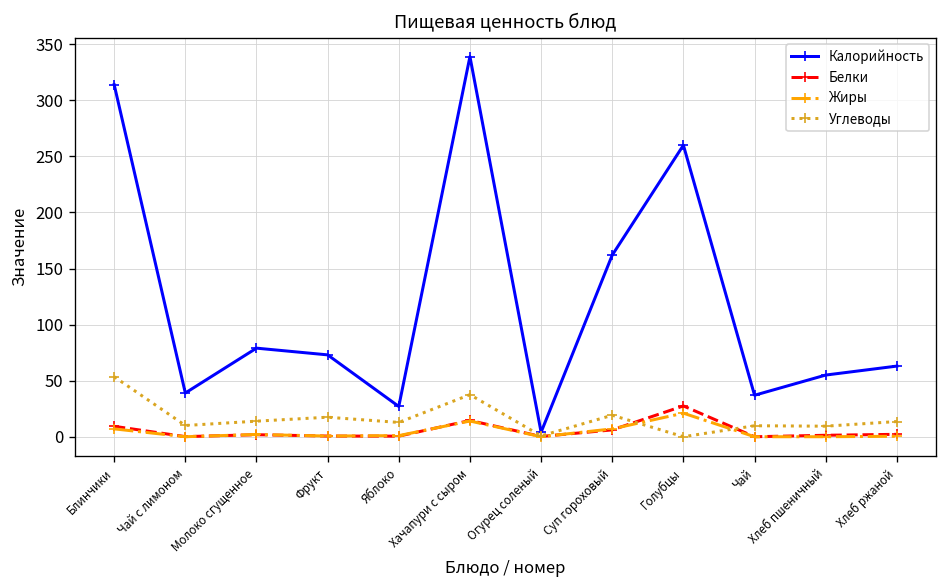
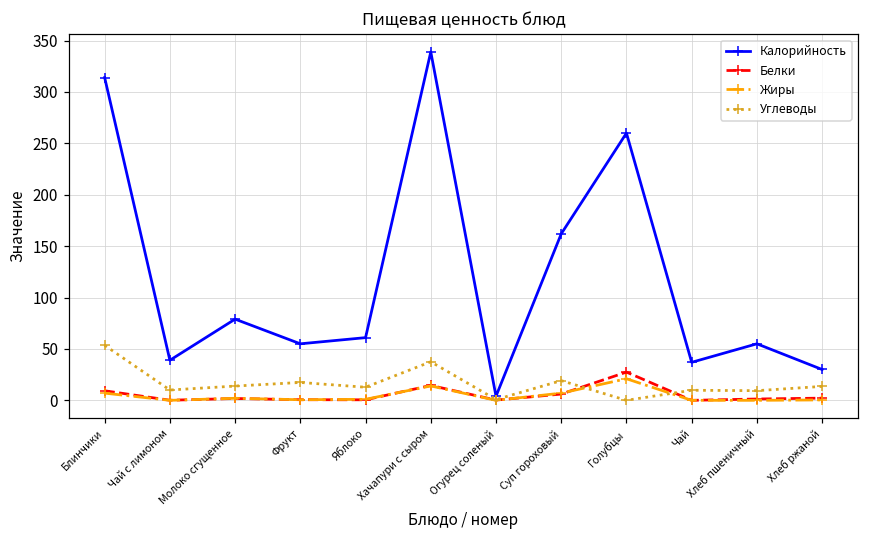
  {
    "Калорийность": {
      "Блинчики": 310,
      "Чай с лимоном": 40,
      "Молоко сгущенное": 80,
-     "Фрукт": 70,
-     "Яблоко": 30,
+     "Фрукт": 60,
+     "Яблоко": 60,
      "Хачапури с сыром": 340,
      "Огурец соленый": 0,
      "Суп гороховый": 160,
      "Голубцы": 260,
      "Чай": 40,
      "Хлеб пшеничный": 60,
-     "Хлеб ржаной": 60
+     "Хлеб ржаной": 30
    },
    "Белки": {
      "Голубцы": 30
    }
  }
